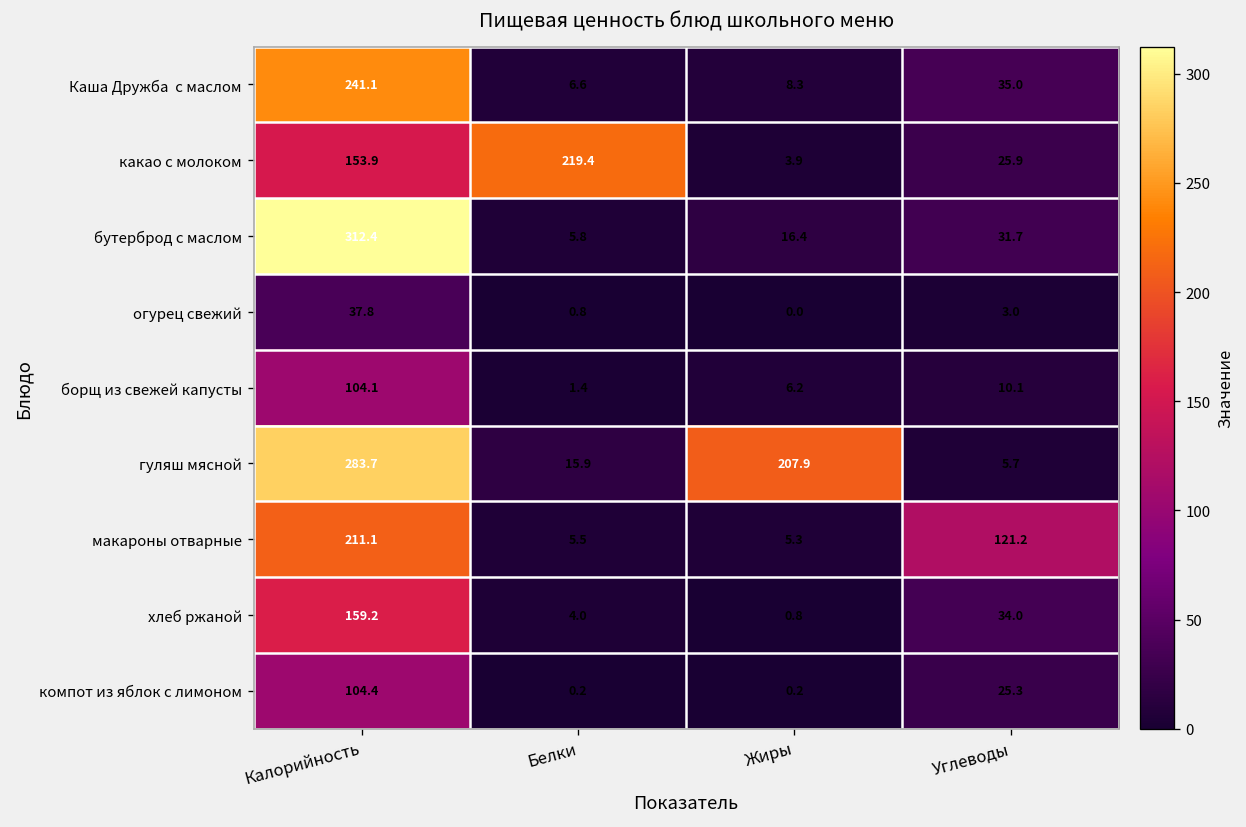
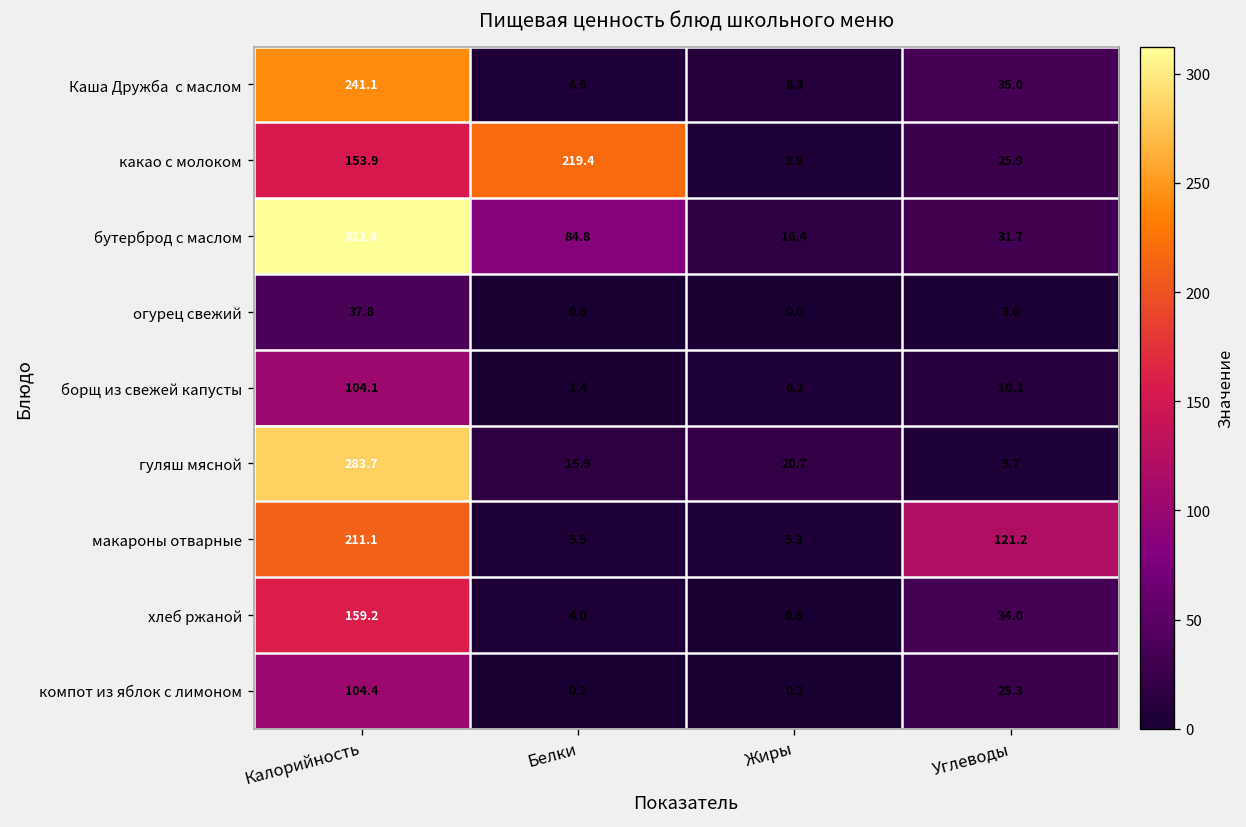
  {
    "Каша Дружба с маслом": {
      "Калорийность": 241.1,
      "Белки": 6.6,
      "Жиры": 8.3,
      "Углеводы": 35.0
    },
    "какао с молоком": {
      "Калорийность": 153.9,
      "Белки": 219.4,
      "Жиры": 3.9,
      "Углеводы": 25.9
    },
    "бутерброд с маслом": {
      "Калорийность": 312.4,
-     "Белки": 5.8,
+     "Белки": 84.8,
      "Жиры": 16.4,
      "Углеводы": 31.7
    },
    "огурец свежий": {
      "Калорийность": 37.8,
      "Белки": 0.8,
      "Жиры": 0.0,
      "Углеводы": 3.0
    },
    "борщ из свежей капусты": {
      "Калорийность": 104.1,
      "Белки": 1.4,
      "Жиры": 6.2,
      "Углеводы": 10.1
    },
    "гуляш мясной": {
      "Калорийность": 283.7,
      "Белки": 15.9,
-     "Жиры": 207.9,
+     "Жиры": 20.7,
      "Углеводы": 5.7
    },
    "макароны отварные": {
      "Калорийность": 211.1,
      "Белки": 5.5,
      "Жиры": 5.3,
      "Углеводы": 121.2
    },
    "хлеб ржаной": {
      "Калорийность": 159.2,
      "Белки": 4.0,
      "Жиры": 0.8,
      "Углеводы": 34.0
    },
    "компот из яблок с лимоном": {
      "Калорийность": 104.4,
      "Белки": 0.2,
      "Жиры": 0.2,
      "Углеводы": 25.3
    }
  }
